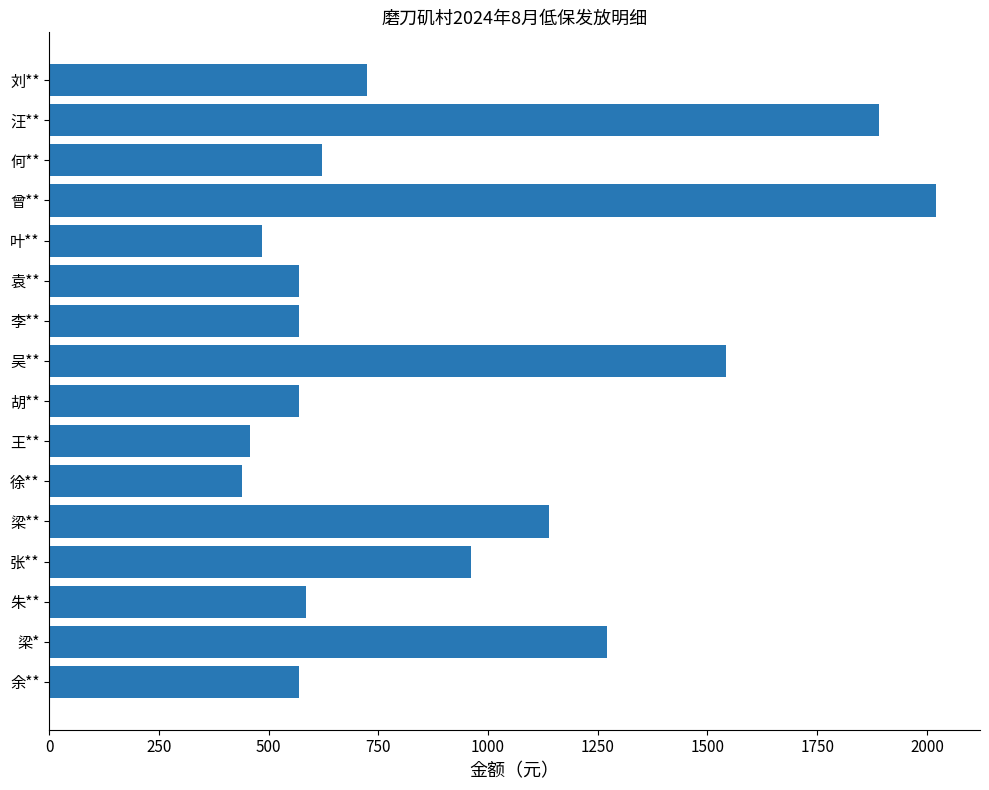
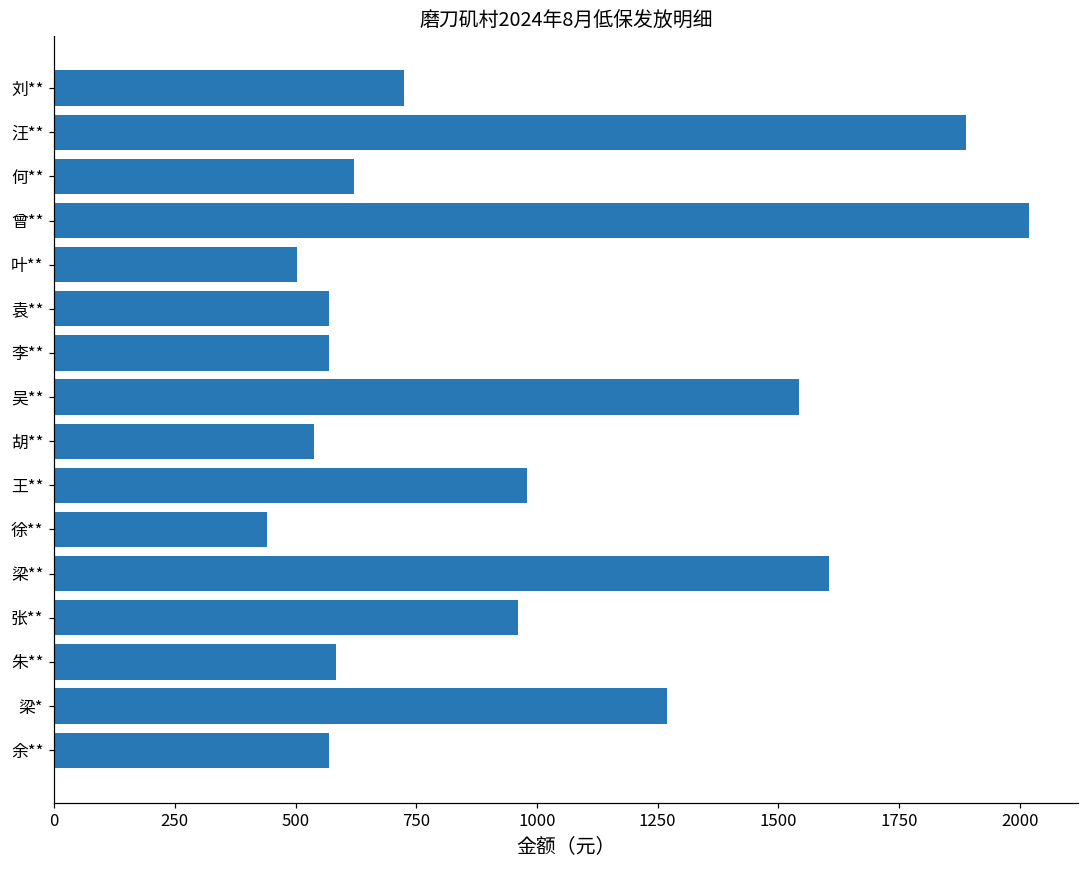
  {
    "何**": 620,
    "曾**": 2020,
-   "叶**": 490,
+   "叶**": 500,
    "李**": 570,
    "吴**": 1540,
-   "胡**": 570,
-   "王**": 460,
+   "胡**": 540,
+   "王**": 980,
    "徐**": 440,
-   "梁**": 1140,
+   "梁**": 1610,
    "朱**": 580,
    "梁*": 1270,
    "余**": 570
  }
